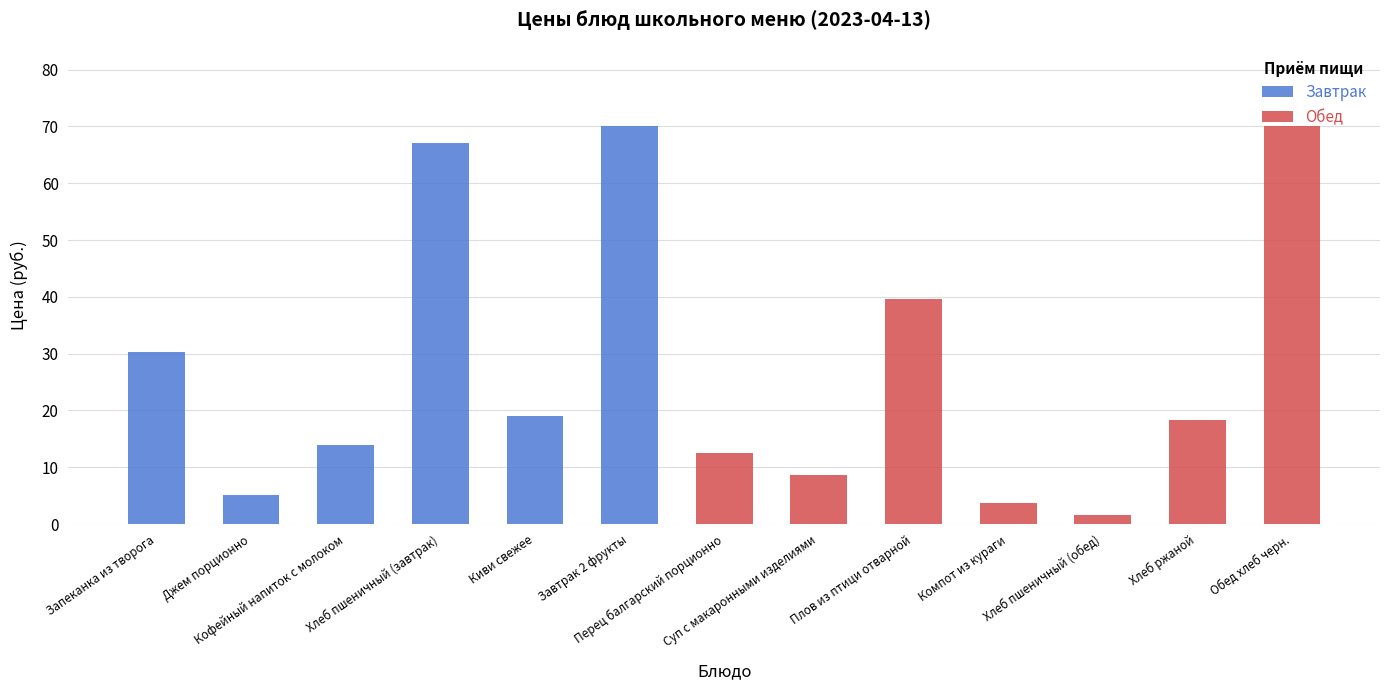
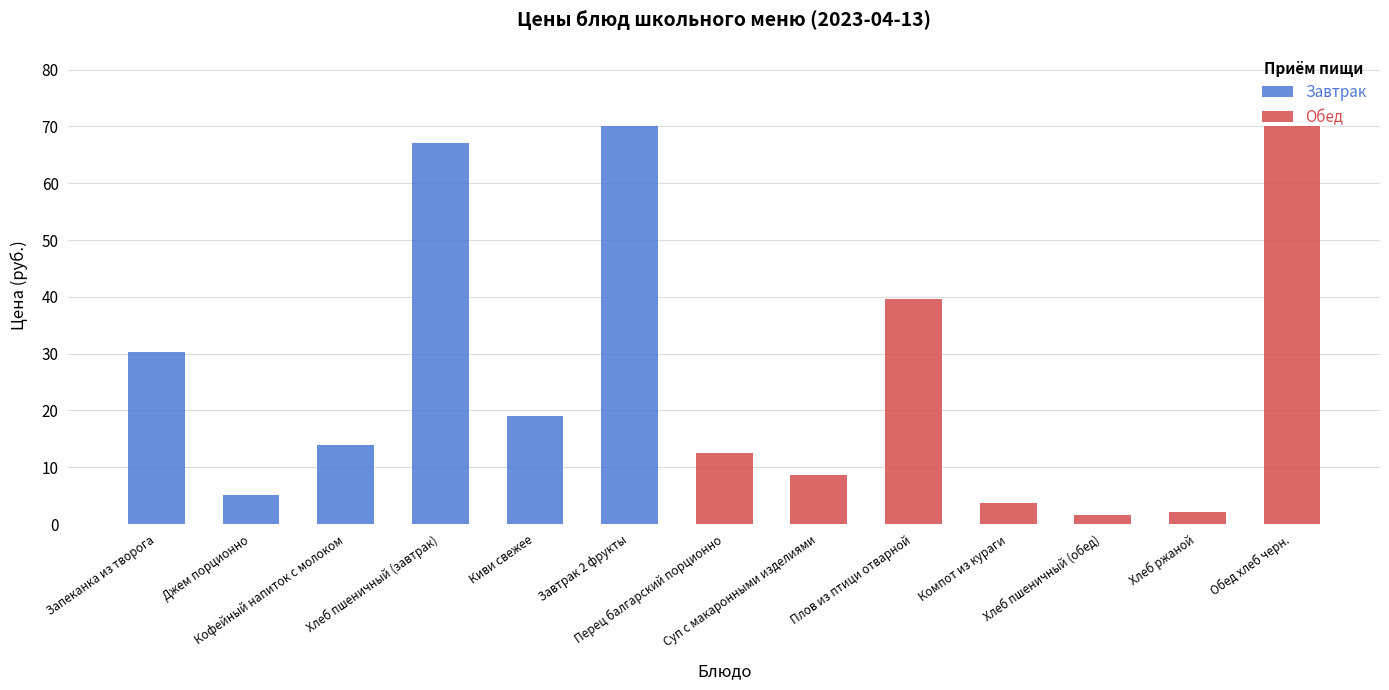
  {
    "Завтрак": {
      "Запеканка из творога": 30,
      "Джем порционно": 5,
      "Кофейный напиток с молоком": 14,
      "Хлеб пшеничный (завтрак)": 67,
      "Киви свежее": 19,
      "Завтрак 2 фрукты": 70
    },
    "Обед": {
      "Перец балгарский порционно": 13,
      "Суп с макаронными изделиями": 9,
      "Плов из птици отварной": 40,
      "Компот из кураги": 4,
      "Хлеб пшеничный (обед)": 2,
-     "Хлеб ржаной": 18,
+     "Хлеб ржаной": 2,
      "Обед хлеб черн.": 70
    }
  }
